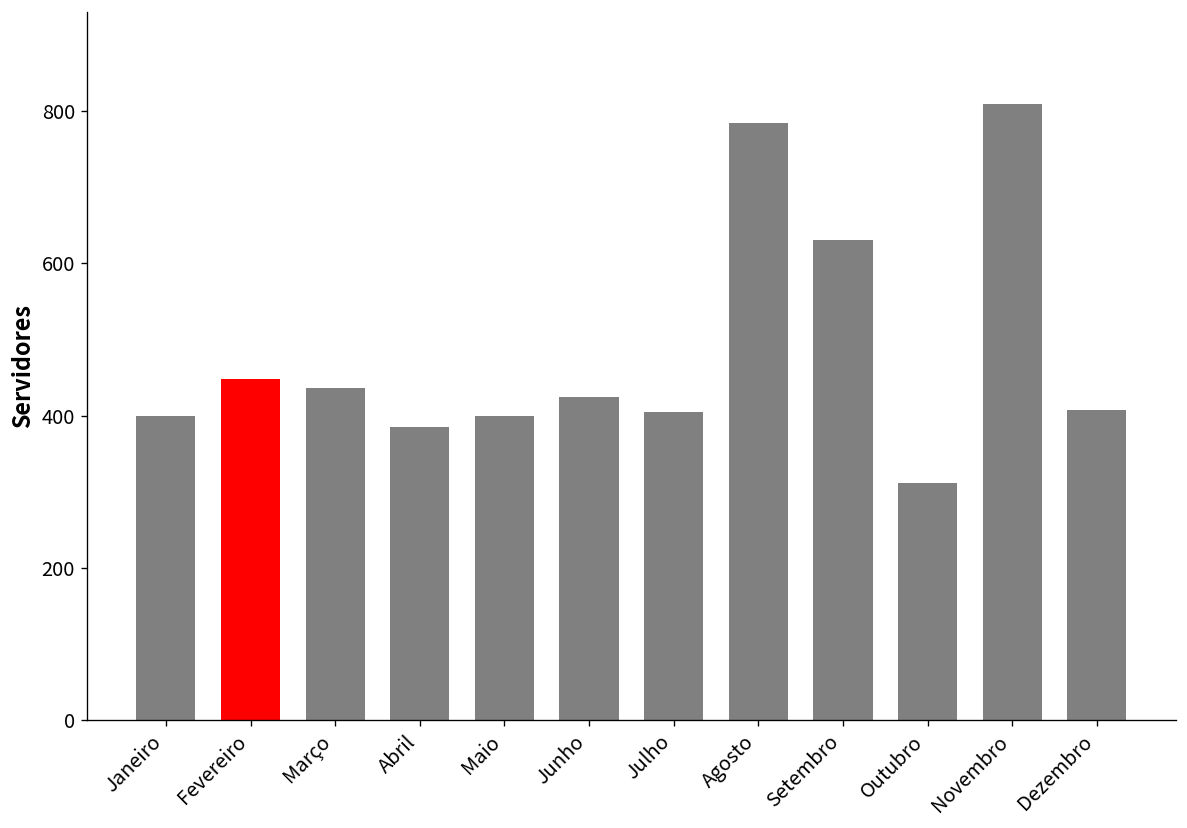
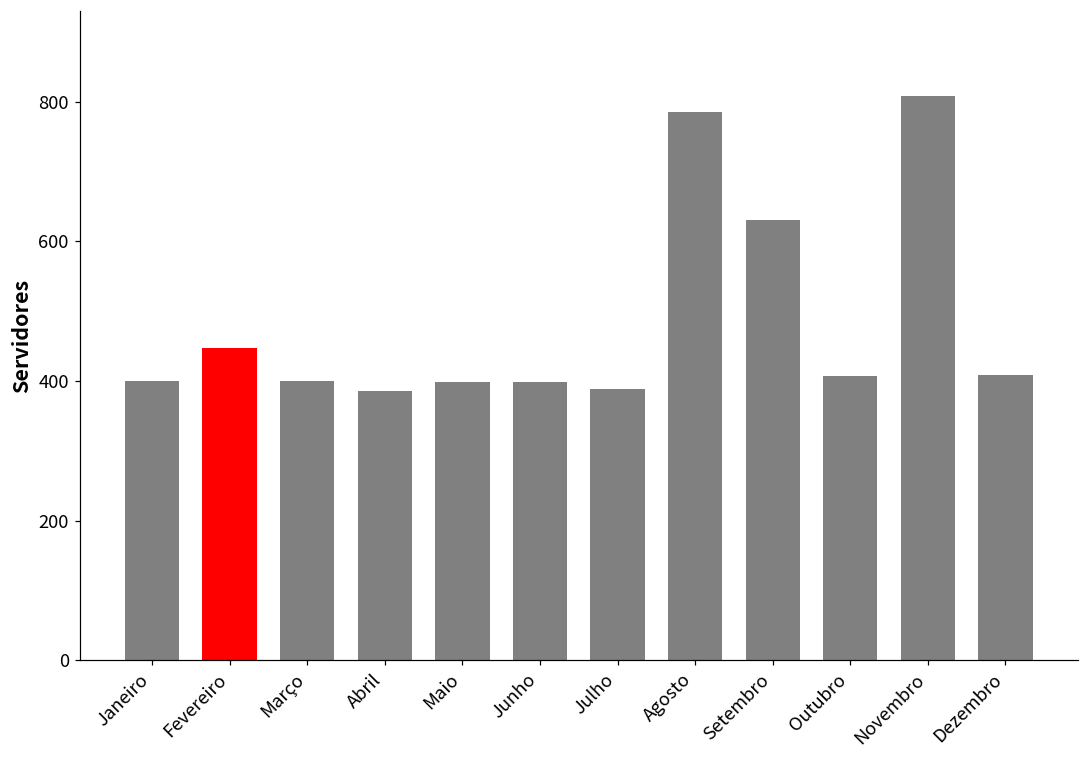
  {
    "Janeiro": 400,
    "Fevereiro": 450,
-   "Março": 440,
+   "Março": 400,
    "Abril": 390,
    "Maio": 400,
-   "Junho": 420,
-   "Julho": 410,
+   "Junho": 400,
+   "Julho": 390,
    "Agosto": 790,
    "Setembro": 630,
-   "Outubro": 310,
+   "Outubro": 410,
    "Novembro": 810,
    "Dezembro": 410
  }
